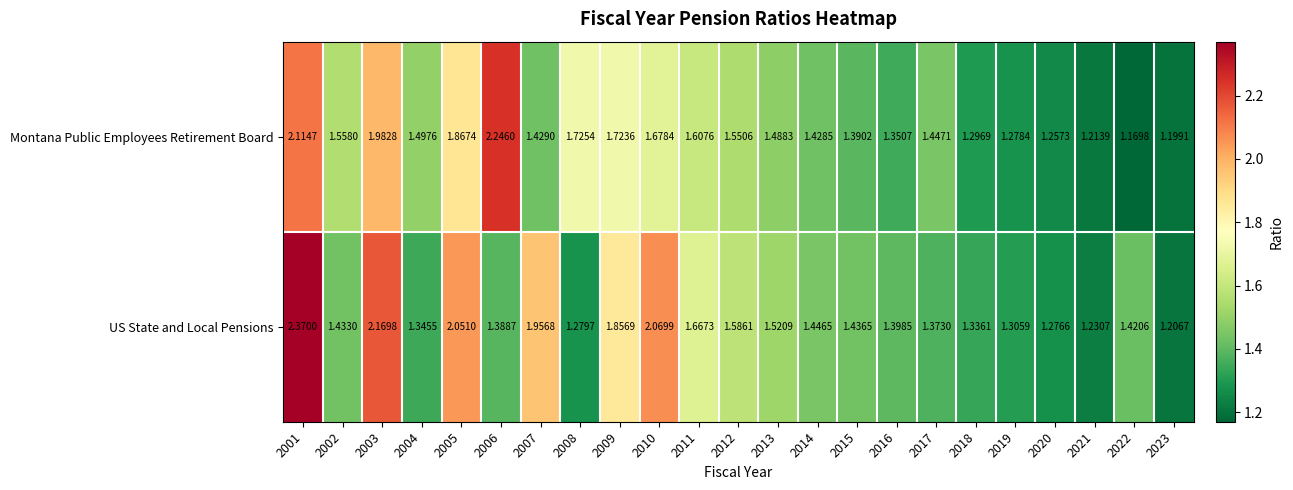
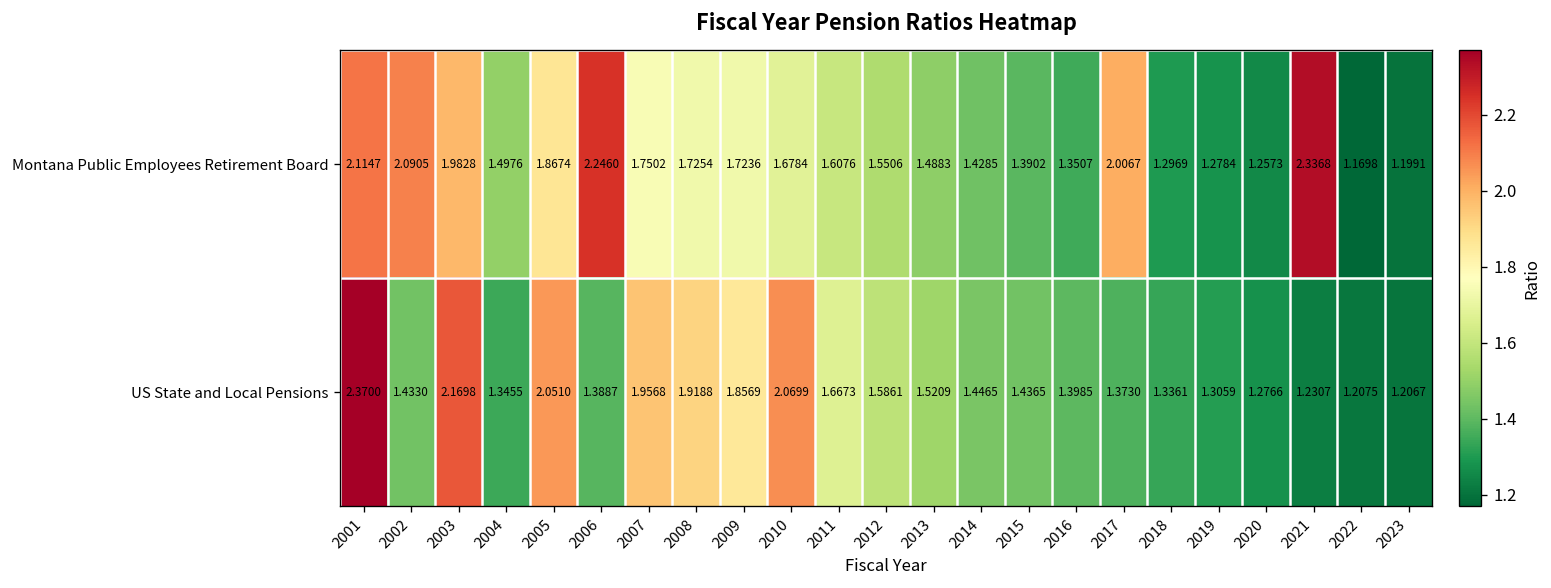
  {
    "Montana Public Employees Retirement Board": {
      "2001": 2.1147,
-     "2002": 1.5580,
+     "2002": 2.0905,
      "2003": 1.9828,
      "2004": 1.4976,
      "2005": 1.8674,
      "2006": 2.2460,
-     "2007": 1.4290,
+     "2007": 1.7502,
      "2008": 1.7254,
      "2009": 1.7236,
      "2010": 1.6784,
      "2011": 1.6076,
      "2012": 1.5506,
      "2013": 1.4883,
      "2014": 1.4285,
      "2015": 1.3902,
      "2016": 1.3507,
-     "2017": 1.4471,
+     "2017": 2.0067,
      "2018": 1.2969,
      "2019": 1.2784,
      "2020": 1.2573,
-     "2021": 1.2139,
+     "2021": 2.3368,
      "2022": 1.1698,
      "2023": 1.1991
    },
    "US State and Local Pensions": {
      "2001": 2.3700,
      "2002": 1.4330,
      "2003": 2.1698,
      "2004": 1.3455,
      "2005": 2.0510,
      "2006": 1.3887,
      "2007": 1.9568,
-     "2008": 1.2797,
+     "2008": 1.9188,
      "2009": 1.8569,
      "2010": 2.0699,
      "2011": 1.6673,
      "2012": 1.5861,
      "2013": 1.5209,
      "2014": 1.4465,
      "2015": 1.4365,
      "2016": 1.3985,
      "2017": 1.3730,
      "2018": 1.3361,
      "2019": 1.3059,
      "2020": 1.2766,
      "2021": 1.2307,
-     "2022": 1.4206,
+     "2022": 1.2075,
      "2023": 1.2067
    }
  }
